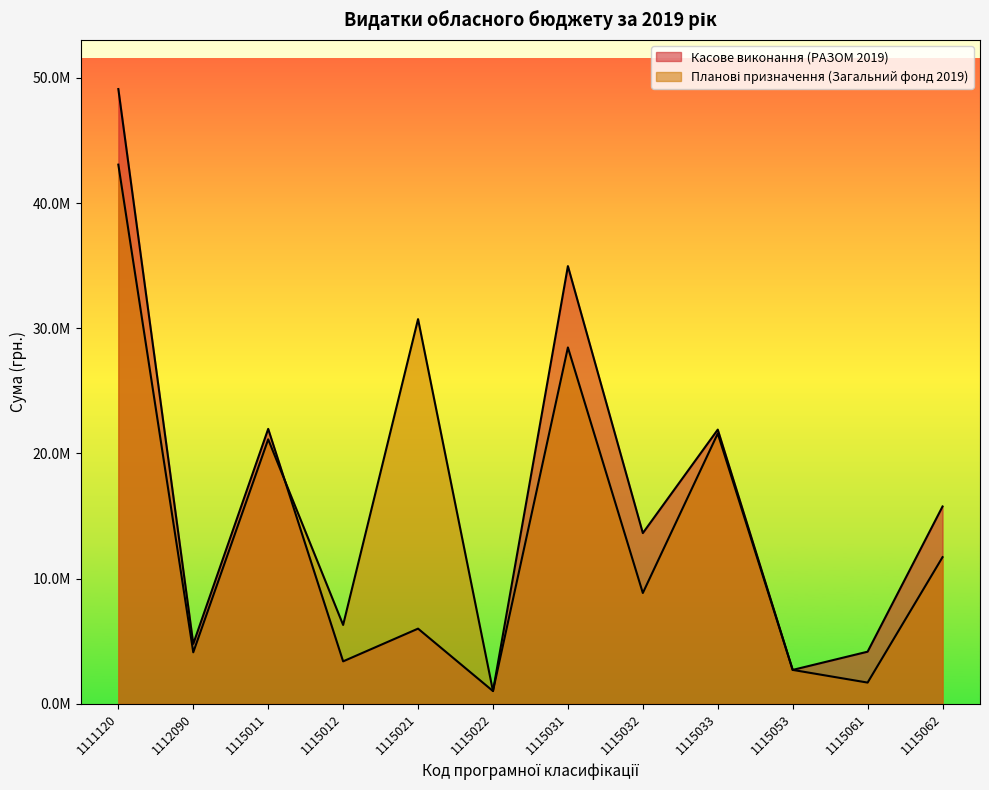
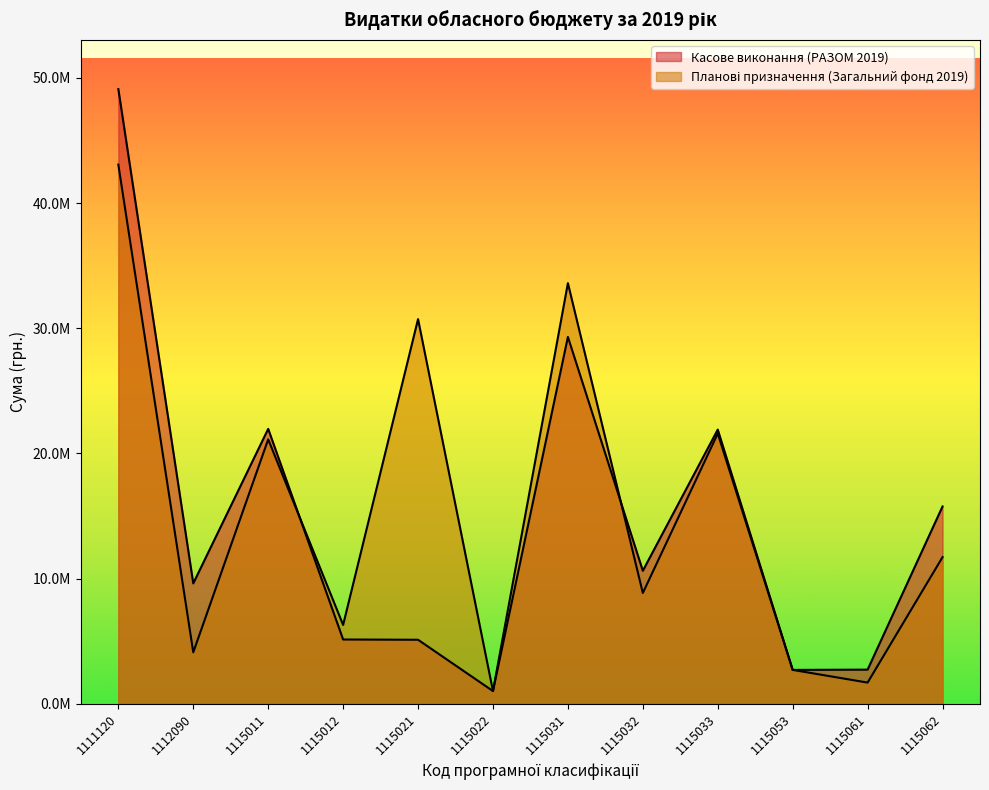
  {
    "Касове виконання (РАЗОМ 2019)": {
      "1111120": 49100000,
-     "1112090": 4800000,
+     "1112090": 9600000,
      "1115011": 22000000,
-     "1115012": 3400000,
-     "1115021": 6000000,
-     "1115031": 35000000,
-     "1115032": 13600000,
+     "1115012": 5100000,
+     "1115021": 5100000,
+     "1115031": 29300000,
+     "1115032": 10600000,
      "1115033": 21900000,
-     "1115061": 4200000,
+     "1115061": 2700000,
      "1115062": 15800000
    },
    "Планові призначення (Загальний фонд 2019)": {
      "1111120": 43100000,
      "1112090": 4100000,
      "1115011": 21100000,
      "1115012": 6300000,
      "1115021": 30700000,
-     "1115031": 28500000,
+     "1115031": 33600000,
      "1115032": 8900000,
      "1115033": 21600000,
      "1115061": 1700000,
      "1115062": 11700000
    }
  }
